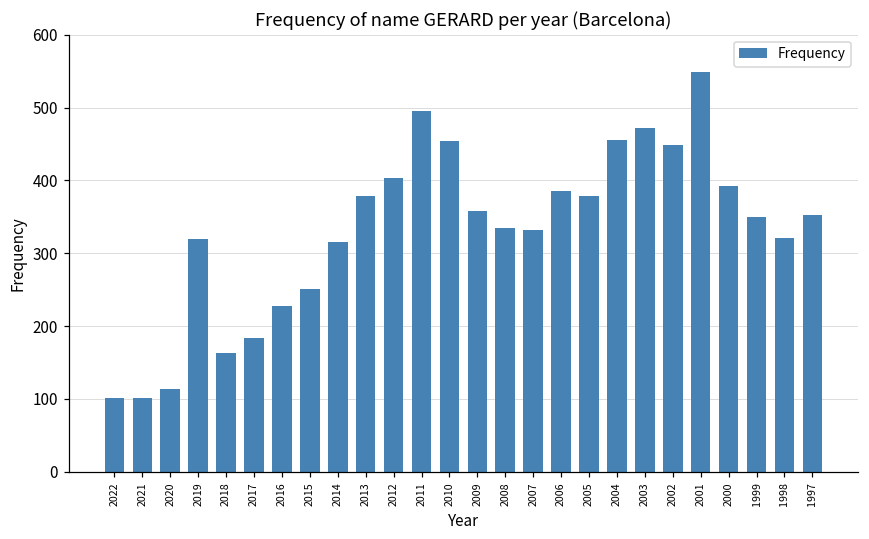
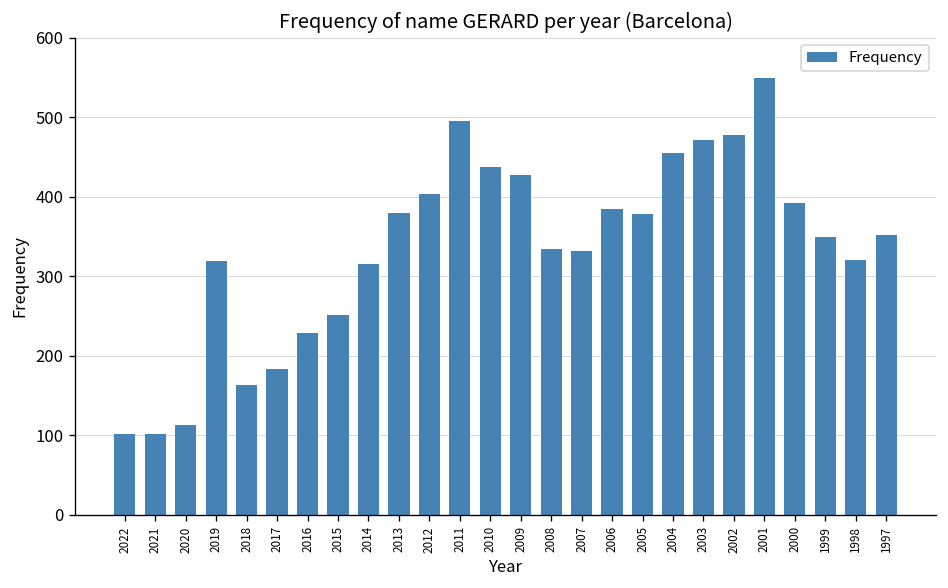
  {
    "2022": 100,
    "2021": 100,
    "2020": 110,
    "2019": 320,
    "2018": 160,
    "2017": 180,
    "2016": 230,
    "2015": 250,
    "2014": 320,
    "2013": 380,
    "2012": 400,
    "2011": 500,
-   "2010": 450,
-   "2009": 360,
+   "2010": 440,
+   "2009": 430,
    "2008": 330,
    "2007": 330,
    "2006": 390,
    "2005": 380,
    "2004": 460,
    "2003": 470,
-   "2002": 450,
+   "2002": 480,
    "2001": 550,
    "2000": 390,
    "1999": 350,
    "1998": 320,
    "1997": 350
  }
